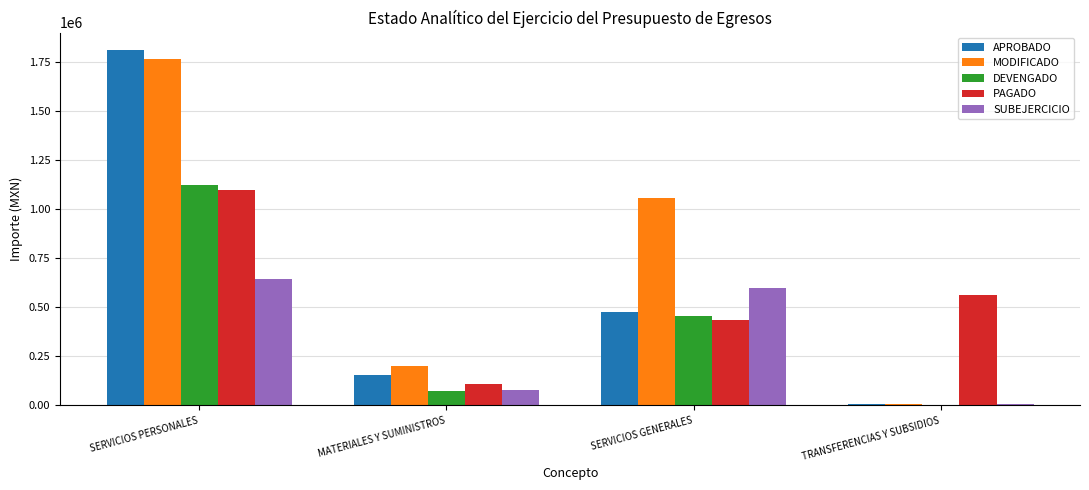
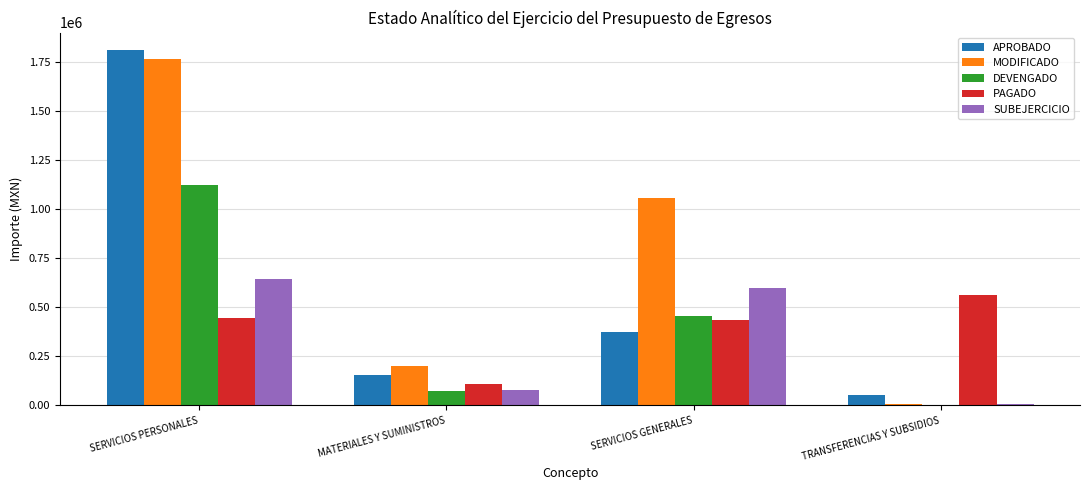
  {
    "APROBADO": {
      "SERVICIOS PERSONALES": 1810000,
      "MATERIALES Y SUMINISTROS": 160000,
-     "SERVICIOS GENERALES": 480000,
-     "TRANSFERENCIAS Y SUBSIDIOS": 10000
+     "SERVICIOS GENERALES": 380000,
+     "TRANSFERENCIAS Y SUBSIDIOS": 50000
    },
    "MODIFICADO": {
      "SERVICIOS PERSONALES": 1770000,
      "MATERIALES Y SUMINISTROS": 200000,
      "SERVICIOS GENERALES": 1060000
    },
    "DEVENGADO": {
      "SERVICIOS PERSONALES": 1120000,
      "MATERIALES Y SUMINISTROS": 70000,
      "SERVICIOS GENERALES": 460000
    },
    "PAGADO": {
-     "SERVICIOS PERSONALES": 1100000,
+     "SERVICIOS PERSONALES": 450000,
      "MATERIALES Y SUMINISTROS": 110000,
      "SERVICIOS GENERALES": 440000,
      "TRANSFERENCIAS Y SUBSIDIOS": 560000
    },
    "SUBEJERCICIO": {
      "SERVICIOS PERSONALES": 640000,
      "MATERIALES Y SUMINISTROS": 80000,
      "SERVICIOS GENERALES": 600000
    }
  }
